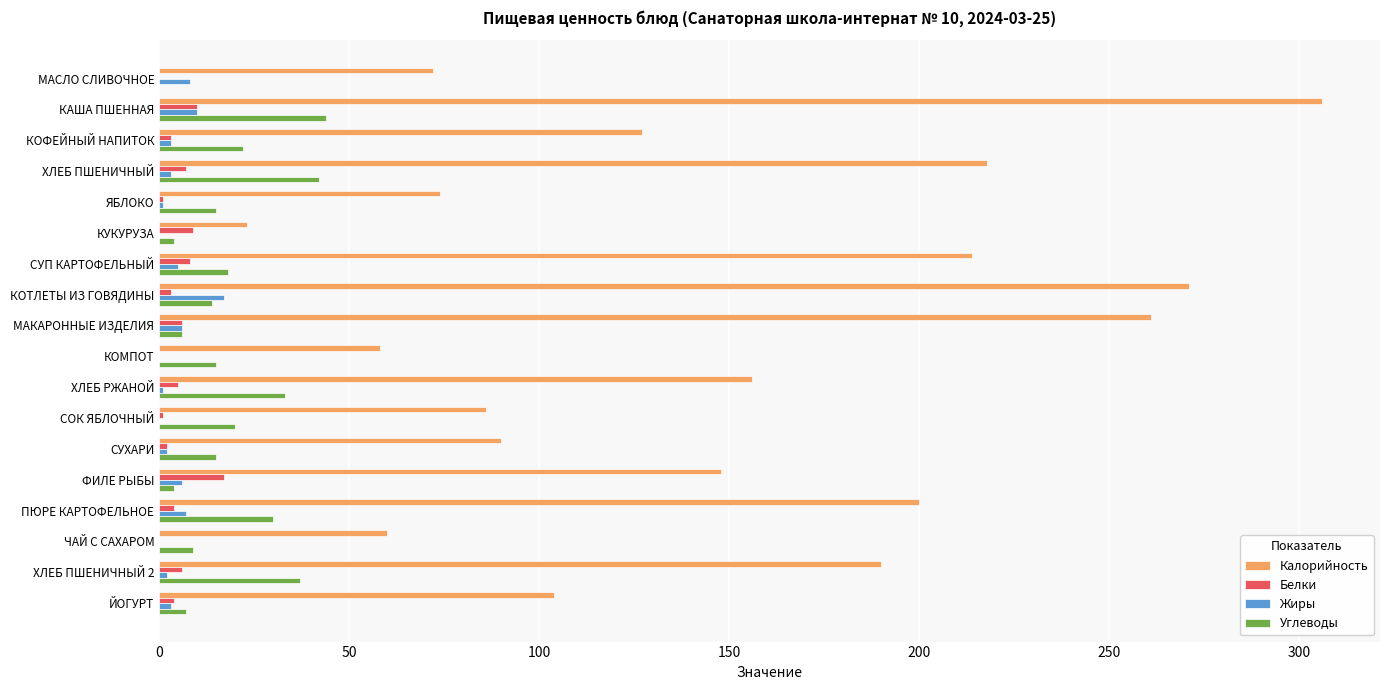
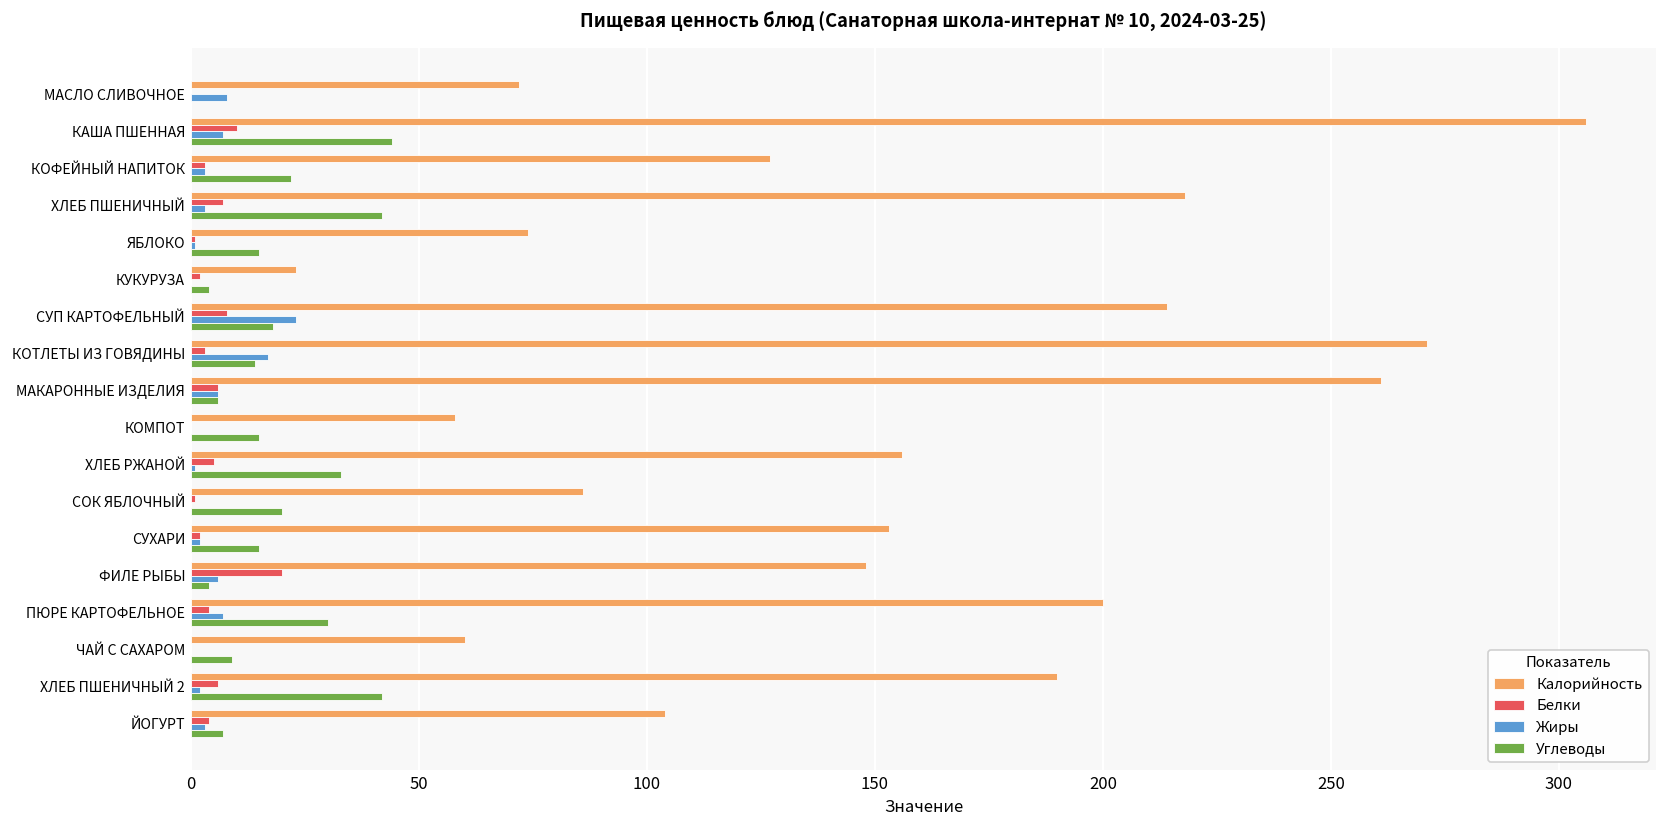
  {
    "Калорийность": {
      "МАСЛО СЛИВОЧНОЕ": 72,
      "КАША ПШЕННАЯ": 306,
      "КОФЕЙНЫЙ НАПИТОК": 127,
      "ХЛЕБ ПШЕНИЧНЫЙ": 218,
      "ЯБЛОКО": 74,
      "КУКУРУЗА": 23,
      "СУП КАРТОФЕЛЬНЫЙ": 214,
      "КОТЛЕТЫ ИЗ ГОВЯДИНЫ": 271,
      "МАКАРОННЫЕ ИЗДЕЛИЯ": 261,
      "КОМПОТ": 58,
      "ХЛЕБ РЖАНОЙ": 156,
      "СОК ЯБЛОЧНЫЙ": 86,
-     "СУХАРИ": 90,
+     "СУХАРИ": 153,
      "ФИЛЕ РЫБЫ": 148,
      "ПЮРЕ КАРТОФЕЛЬНОЕ": 200,
      "ЧАЙ С САХАРОМ": 60,
      "ХЛЕБ ПШЕНИЧНЫЙ 2": 190,
      "ЙОГУРТ": 104
    },
    "Белки": {
      "МАСЛО СЛИВОЧНОЕ": 0,
      "КАША ПШЕННАЯ": 10,
      "КОФЕЙНЫЙ НАПИТОК": 3,
      "ХЛЕБ ПШЕНИЧНЫЙ": 7,
      "ЯБЛОКО": 1,
-     "КУКУРУЗА": 9,
+     "КУКУРУЗА": 2,
      "СУП КАРТОФЕЛЬНЫЙ": 8,
      "КОТЛЕТЫ ИЗ ГОВЯДИНЫ": 3,
      "МАКАРОННЫЕ ИЗДЕЛИЯ": 6,
      "КОМПОТ": 0,
      "ХЛЕБ РЖАНОЙ": 5,
      "СОК ЯБЛОЧНЫЙ": 1,
      "СУХАРИ": 2,
-     "ФИЛЕ РЫБЫ": 17,
+     "ФИЛЕ РЫБЫ": 20,
      "ПЮРЕ КАРТОФЕЛЬНОЕ": 4,
      "ЧАЙ С САХАРОМ": 0,
      "ХЛЕБ ПШЕНИЧНЫЙ 2": 6,
      "ЙОГУРТ": 4
    },
    "Жиры": {
      "МАСЛО СЛИВОЧНОЕ": 8,
-     "КАША ПШЕННАЯ": 10,
+     "КАША ПШЕННАЯ": 7,
      "КОФЕЙНЫЙ НАПИТОК": 3,
      "ХЛЕБ ПШЕНИЧНЫЙ": 3,
      "ЯБЛОКО": 1,
      "КУКУРУЗА": 0,
-     "СУП КАРТОФЕЛЬНЫЙ": 5,
+     "СУП КАРТОФЕЛЬНЫЙ": 23,
      "КОТЛЕТЫ ИЗ ГОВЯДИНЫ": 17,
      "МАКАРОННЫЕ ИЗДЕЛИЯ": 6,
      "КОМПОТ": 0,
      "ХЛЕБ РЖАНОЙ": 1,
      "СОК ЯБЛОЧНЫЙ": 0,
      "СУХАРИ": 2,
      "ФИЛЕ РЫБЫ": 6,
      "ПЮРЕ КАРТОФЕЛЬНОЕ": 7,
      "ЧАЙ С САХАРОМ": 0,
      "ХЛЕБ ПШЕНИЧНЫЙ 2": 2,
      "ЙОГУРТ": 3
    },
    "Углеводы": {
      "МАСЛО СЛИВОЧНОЕ": 0,
      "КАША ПШЕННАЯ": 44,
      "КОФЕЙНЫЙ НАПИТОК": 22,
      "ХЛЕБ ПШЕНИЧНЫЙ": 42,
      "ЯБЛОКО": 15,
      "КУКУРУЗА": 4,
      "СУП КАРТОФЕЛЬНЫЙ": 18,
      "КОТЛЕТЫ ИЗ ГОВЯДИНЫ": 14,
      "МАКАРОННЫЕ ИЗДЕЛИЯ": 6,
      "КОМПОТ": 15,
      "ХЛЕБ РЖАНОЙ": 33,
      "СОК ЯБЛОЧНЫЙ": 20,
      "СУХАРИ": 15,
      "ФИЛЕ РЫБЫ": 4,
      "ПЮРЕ КАРТОФЕЛЬНОЕ": 30,
      "ЧАЙ С САХАРОМ": 9,
-     "ХЛЕБ ПШЕНИЧНЫЙ 2": 37,
+     "ХЛЕБ ПШЕНИЧНЫЙ 2": 42,
      "ЙОГУРТ": 7
    }
  }
